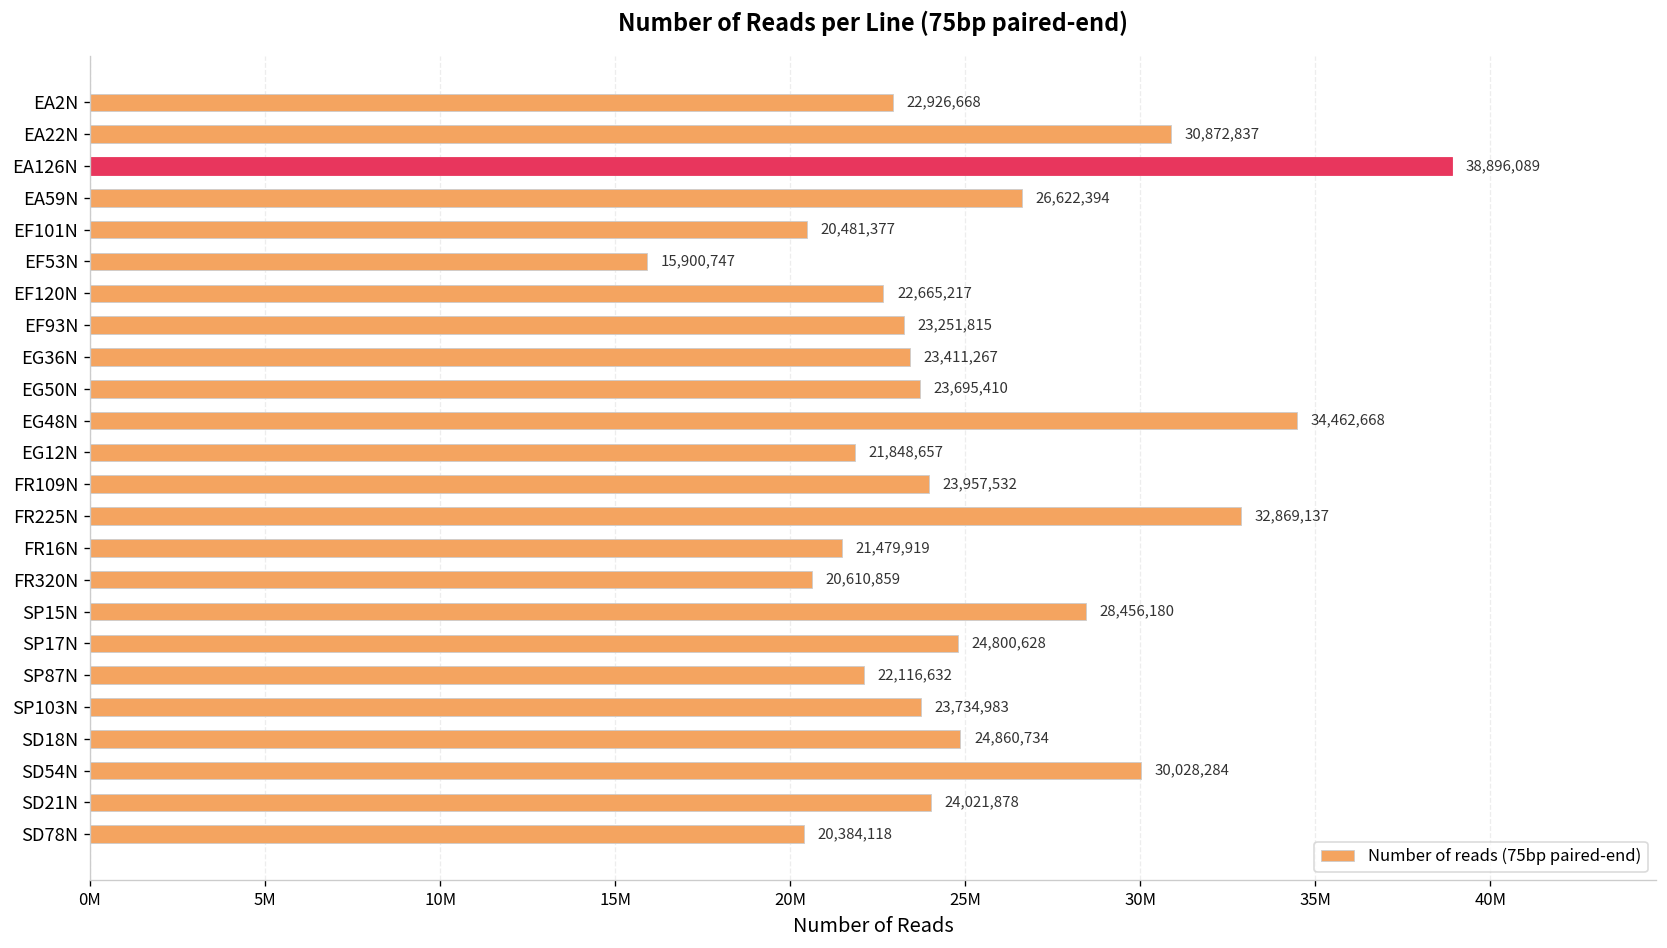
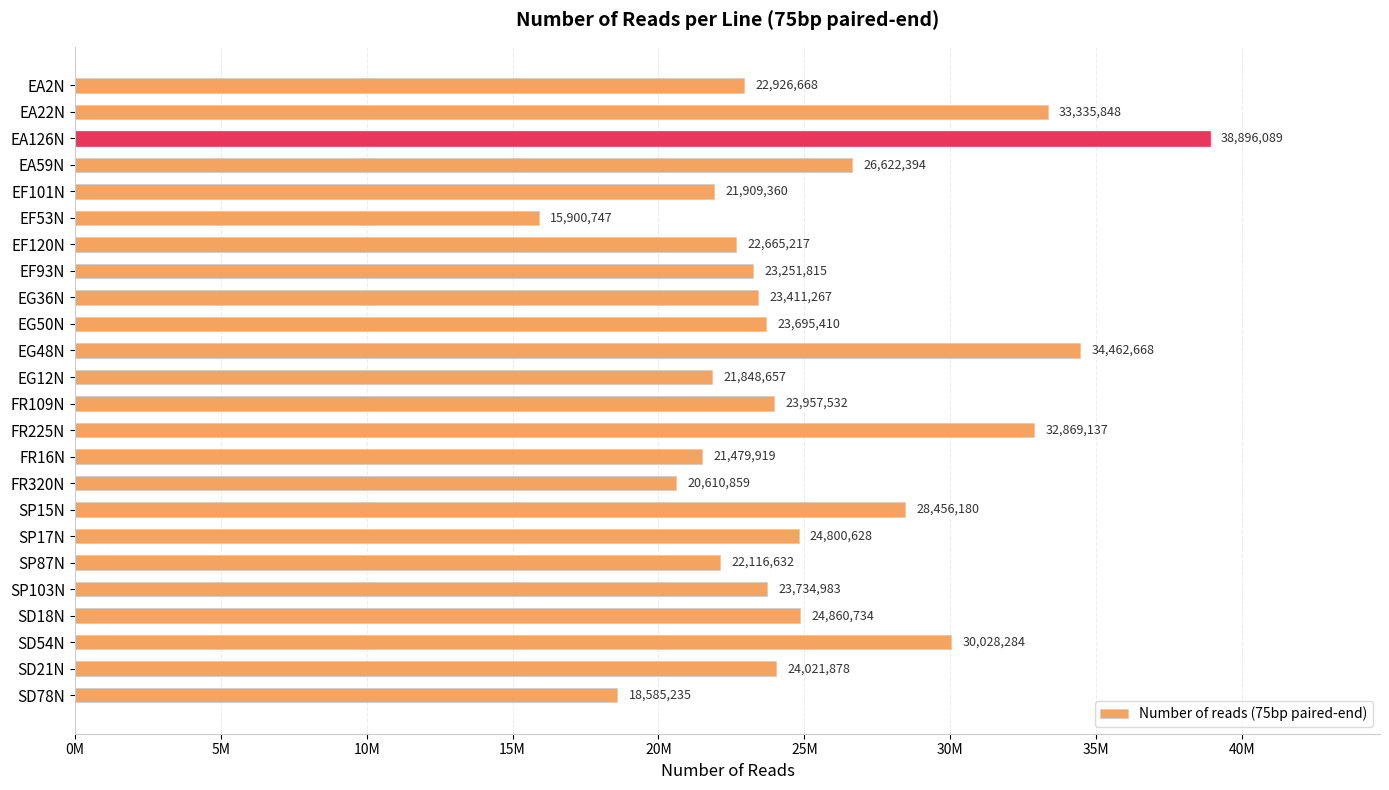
  {
    "EA2N": "22,926,668",
-   "EA22N": "30,872,837",
+   "EA22N": "33,335,848",
    "EA126N": "38,896,089",
    "EA59N": "26,622,394",
-   "EF101N": "20,481,377",
+   "EF101N": "21,909,360",
    "EF53N": "15,900,747",
    "EF120N": "22,665,217",
    "EF93N": "23,251,815",
    "EG36N": "23,411,267",
    "EG50N": "23,695,410",
    "EG48N": "34,462,668",
    "EG12N": "21,848,657",
    "FR109N": "23,957,532",
    "FR225N": "32,869,137",
    "FR16N": "21,479,919",
    "FR320N": "20,610,859",
    "SP15N": "28,456,180",
    "SP17N": "24,800,628",
    "SP87N": "22,116,632",
    "SP103N": "23,734,983",
    "SD18N": "24,860,734",
    "SD54N": "30,028,284",
    "SD21N": "24,021,878",
-   "SD78N": "20,384,118"
+   "SD78N": "18,585,235"
  }
